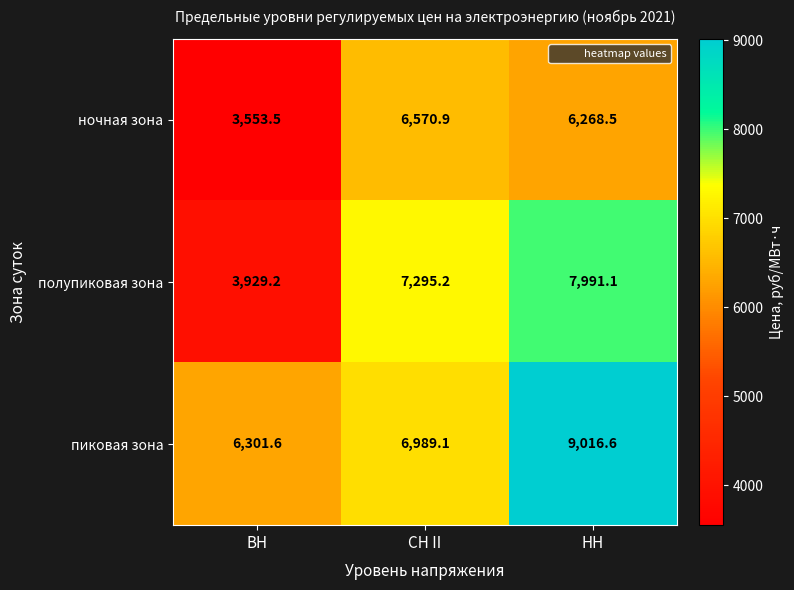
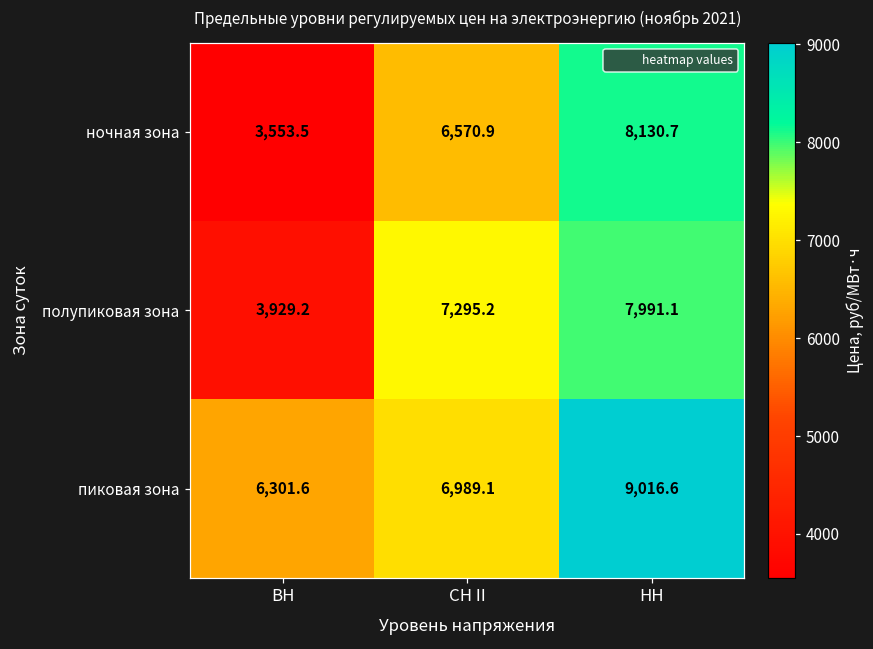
  {
    "ночная зона": {
      "ВН": "3,553.5",
      "СН II": "6,570.9",
-     "НН": "6,268.5"
+     "НН": "8,130.7"
    },
    "полупиковая зона": {
      "ВН": "3,929.2",
      "СН II": "7,295.2",
      "НН": "7,991.1"
    },
    "пиковая зона": {
      "ВН": "6,301.6",
      "СН II": "6,989.1",
      "НН": "9,016.6"
    }
  }
